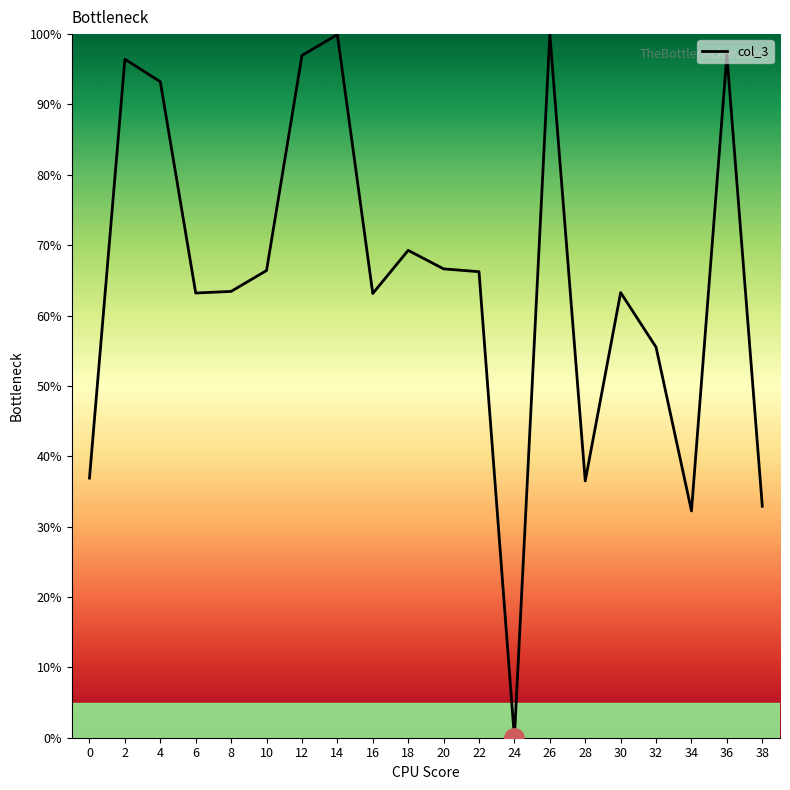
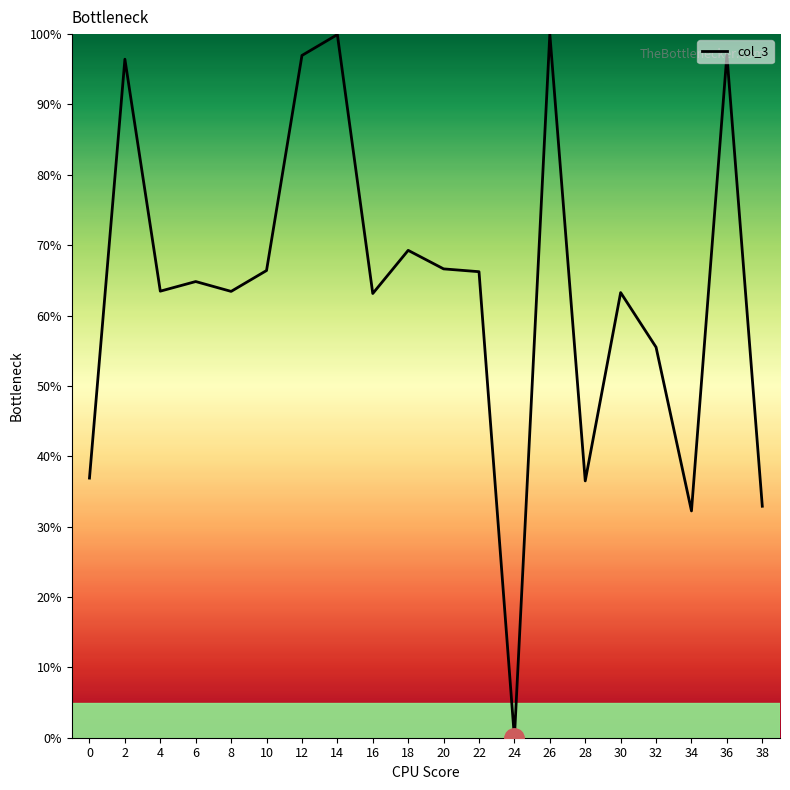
  {
    "col_3": {
      "0": "37%",
      "2": "96%",
-     "4": "93%",
-     "6": "63%",
+     "4": "63%",
+     "6": "65%",
      "8": "63%",
      "10": "66%",
      "12": "97%",
      "14": "100%",
      "16": "63%",
      "18": "69%",
      "20": "67%",
      "22": "66%",
      "26": "100%",
      "28": "37%",
      "30": "63%",
      "32": "56%",
      "34": "32%",
      "38": "33%"
    }
  }
